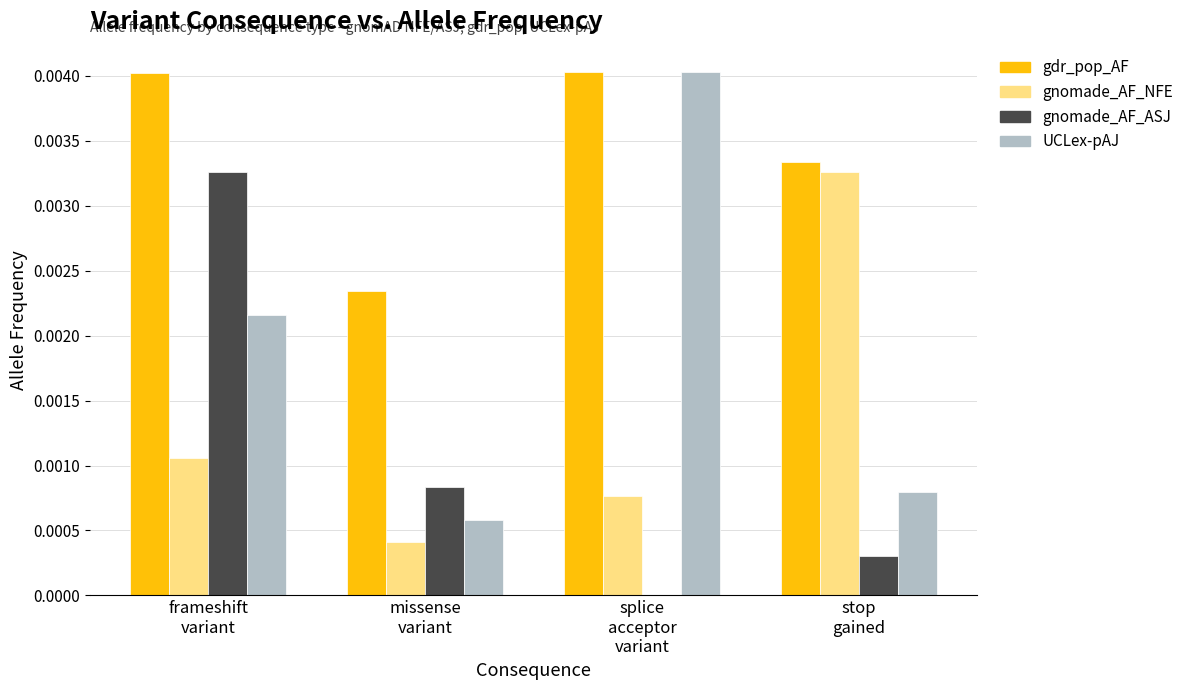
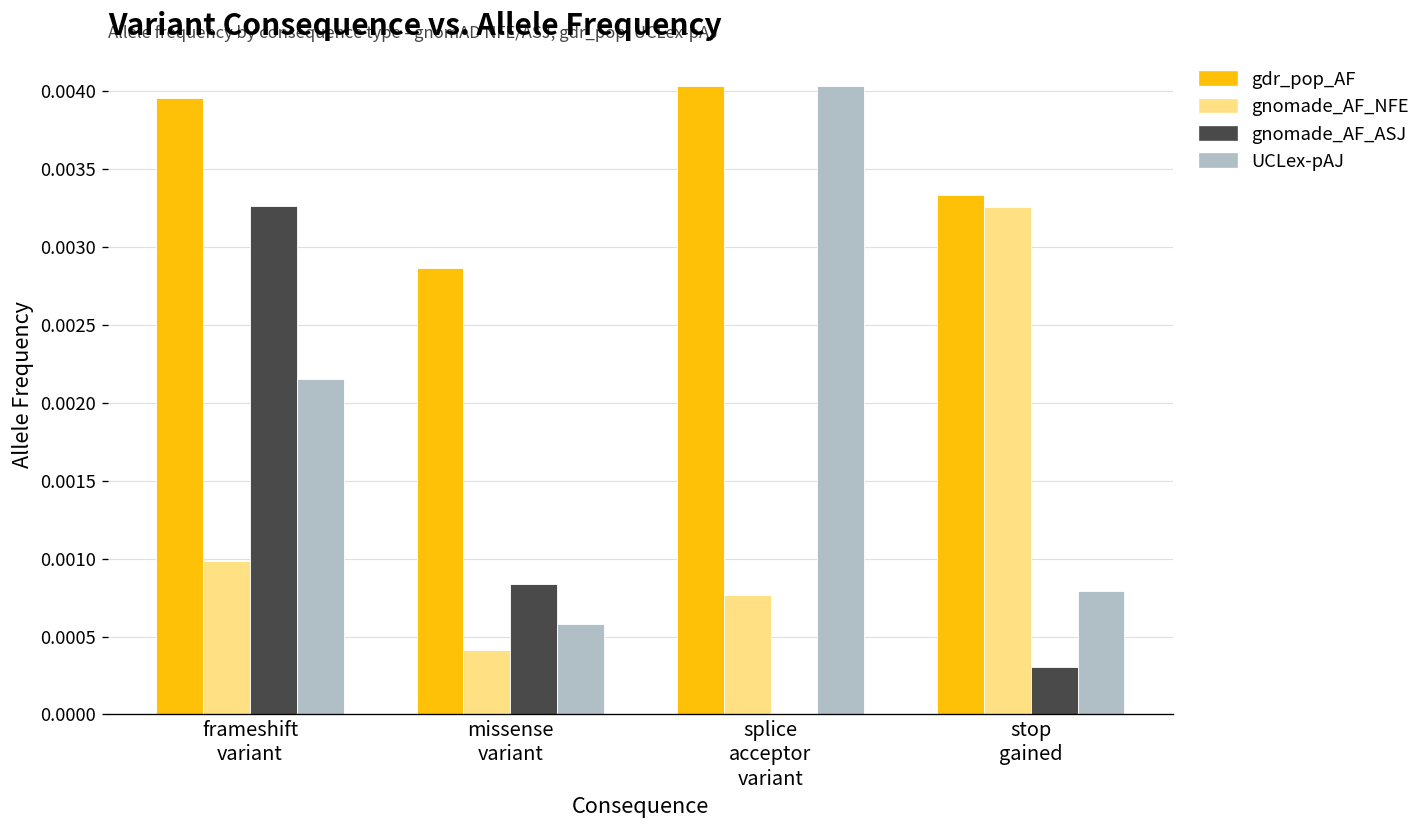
  {
    "gdr_pop_AF": {
-     "frameshift variant": 0.00402,
-     "missense variant": 0.00234,
+     "frameshift variant": 0.00396,
+     "missense variant": 0.00286,
      "splice acceptor variant": 0.00403,
      "stop gained": 0.00334
    },
    "gnomade_AF_NFE": {
-     "frameshift variant": 0.00106,
+     "frameshift variant": 0.00099,
      "missense variant": 0.00041,
      "splice acceptor variant": 0.00077,
      "stop gained": 0.00326
    },
    "gnomade_AF_ASJ": {
      "frameshift variant": 0.00326,
      "missense variant": 0.00084,
      "splice acceptor variant": 0.00000,
      "stop gained": 0.00031
    },
    "UCLex-pAJ": {
      "frameshift variant": 0.00216,
      "missense variant": 0.00058,
      "splice acceptor variant": 0.00403,
      "stop gained": 0.00079
    }
  }
